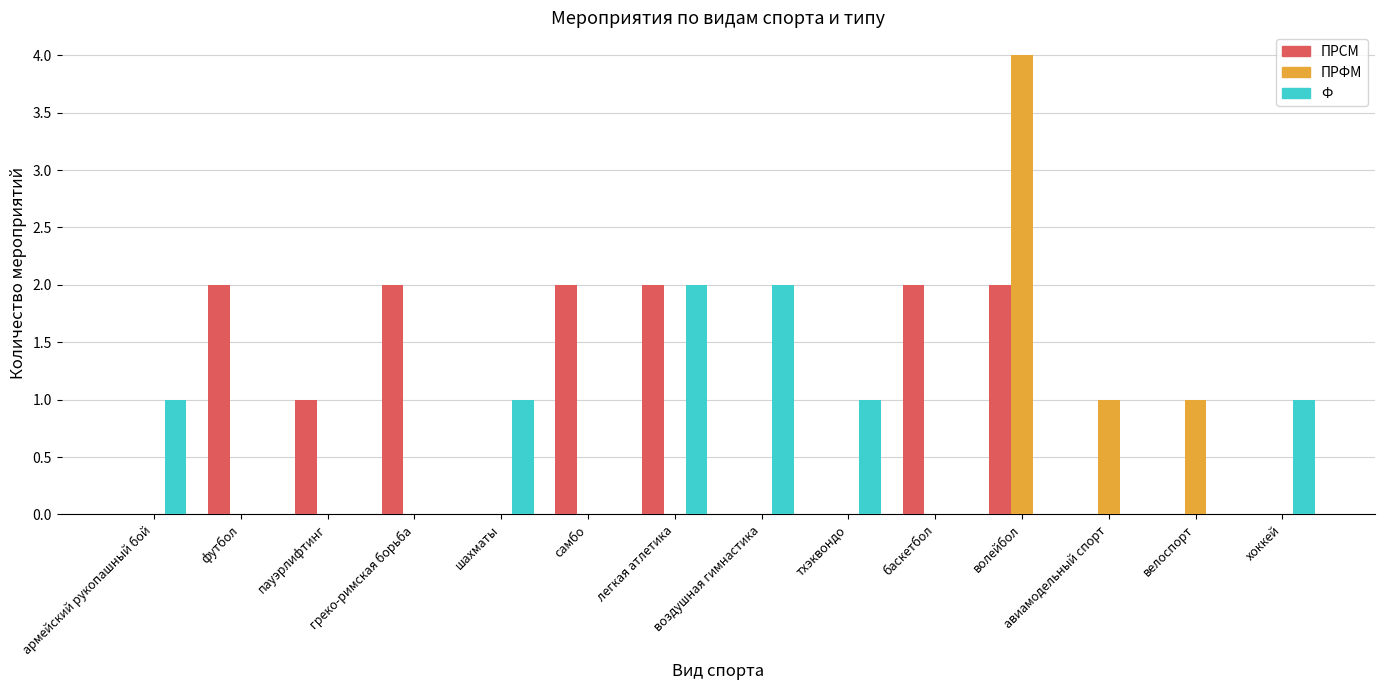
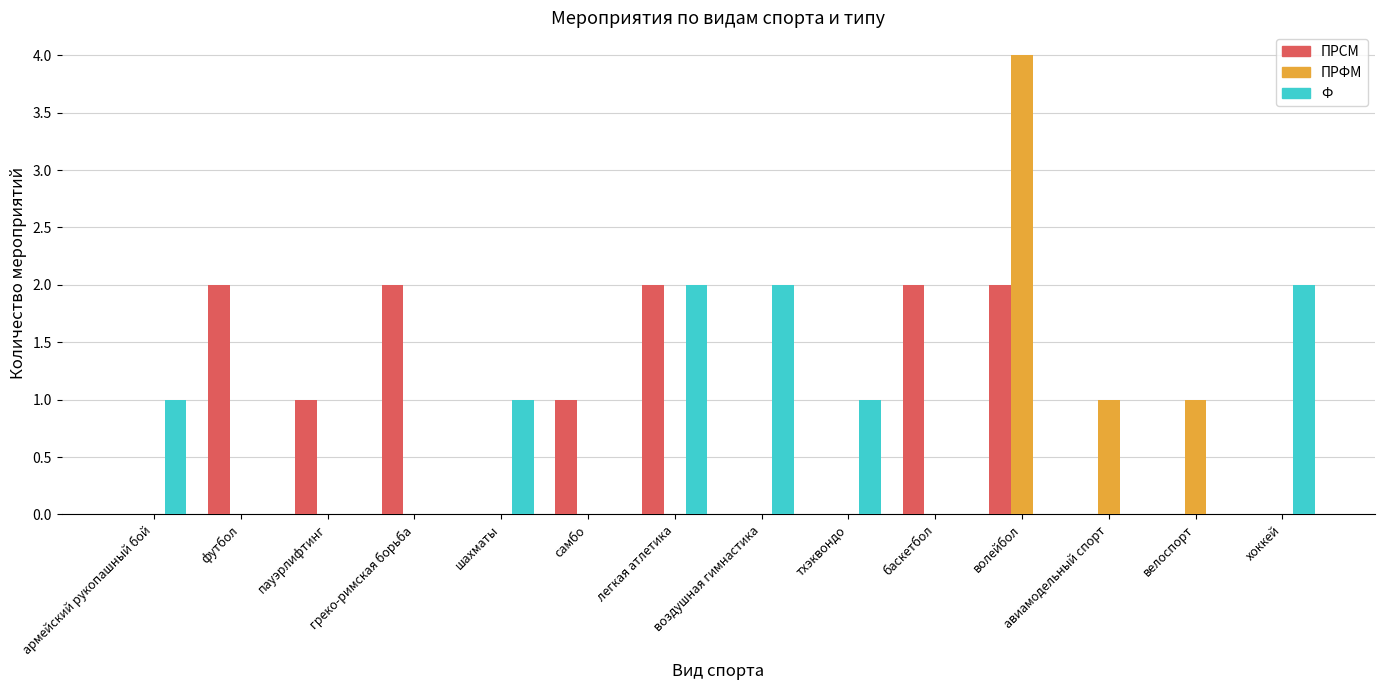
  {
    "ПРСМ": {
      "армейский рукопашный бой": 0,
      "футбол": 2,
      "пауэрлифтинг": 1,
      "греко-римская борьба": 2,
      "шахматы": 0,
-     "самбо": 2,
+     "самбо": 1,
      "легкая атлетика": 2,
      "воздушная гимнастика": 0,
      "тхэквондо": 0,
      "баскетбол": 2,
      "волейбол": 2,
      "авиамодельный спорт": 0,
      "велоспорт": 0,
      "хоккей": 0
    },
    "ПРФМ": {
      "армейский рукопашный бой": 0,
      "футбол": 0,
      "пауэрлифтинг": 0,
      "греко-римская борьба": 0,
      "шахматы": 0,
      "самбо": 0,
      "легкая атлетика": 0,
      "воздушная гимнастика": 0,
      "тхэквондо": 0,
      "баскетбол": 0,
      "волейбол": 4,
      "авиамодельный спорт": 1,
      "велоспорт": 1,
      "хоккей": 0
    },
    "Ф": {
      "армейский рукопашный бой": 1,
      "футбол": 0,
      "пауэрлифтинг": 0,
      "греко-римская борьба": 0,
      "шахматы": 1,
      "самбо": 0,
      "легкая атлетика": 2,
      "воздушная гимнастика": 2,
      "тхэквондо": 1,
      "баскетбол": 0,
      "волейбол": 0,
      "авиамодельный спорт": 0,
      "велоспорт": 0,
-     "хоккей": 1
+     "хоккей": 2
    }
  }
